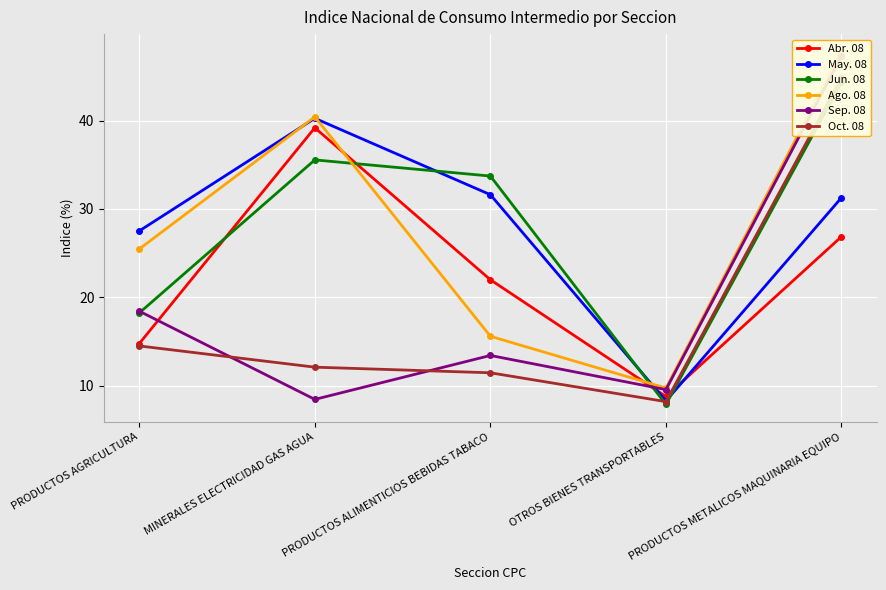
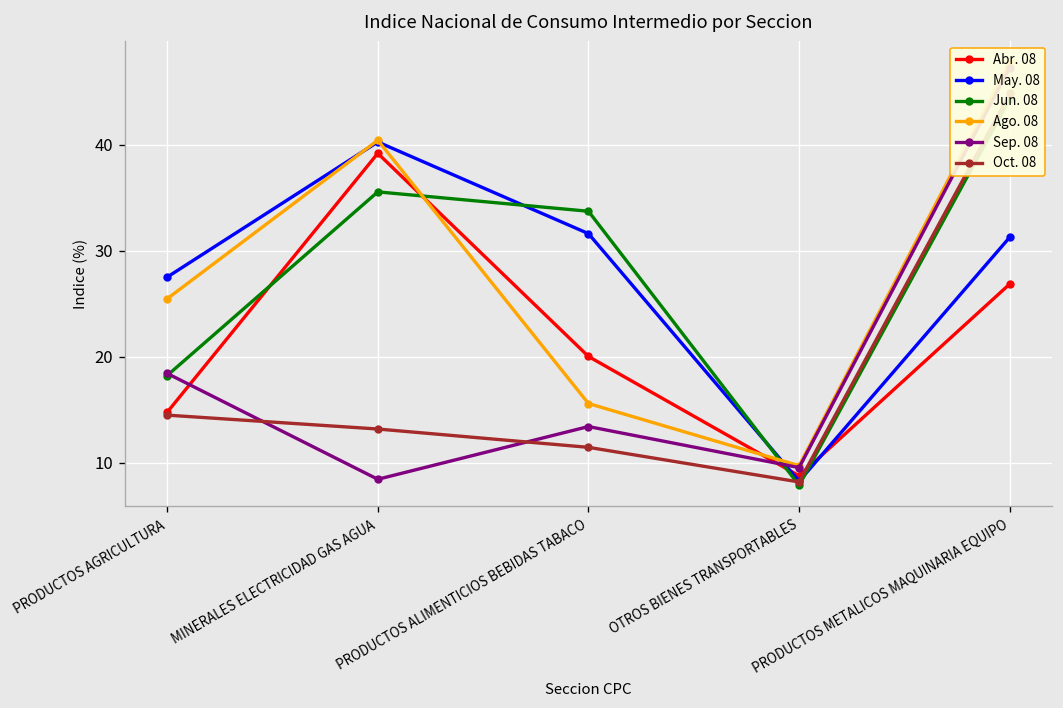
  {
    "Abr. 08": {
      "MINERALES ELECTRICIDAD GAS AGUA": 39,
-     "PRODUCTOS ALIMENTICIOS BEBIDAS TABACO": 22,
+     "PRODUCTOS ALIMENTICIOS BEBIDAS TABACO": 20,
      "OTROS BIENES TRANSPORTABLES": 9,
      "PRODUCTOS METALICOS MAQUINARIA EQUIPO": 27
    },
    "May. 08": {
      "PRODUCTOS AGRICULTURA": 28,
      "PRODUCTOS ALIMENTICIOS BEBIDAS TABACO": 32,
      "PRODUCTOS METALICOS MAQUINARIA EQUIPO": 31
    },
    "Jun. 08": {
      "MINERALES ELECTRICIDAD GAS AGUA": 36,
      "PRODUCTOS ALIMENTICIOS BEBIDAS TABACO": 34,
      "OTROS BIENES TRANSPORTABLES": 8
    },
    "Ago. 08": {
      "PRODUCTOS AGRICULTURA": 25,
      "PRODUCTOS ALIMENTICIOS BEBIDAS TABACO": 16
    },
    "Sep. 08": {
      "MINERALES ELECTRICIDAD GAS AGUA": 8,
      "PRODUCTOS ALIMENTICIOS BEBIDAS TABACO": 13
    },
    "Oct. 08": {
-     "MINERALES ELECTRICIDAD GAS AGUA": 12,
+     "MINERALES ELECTRICIDAD GAS AGUA": 13,
      "PRODUCTOS ALIMENTICIOS BEBIDAS TABACO": 11
    }
  }
